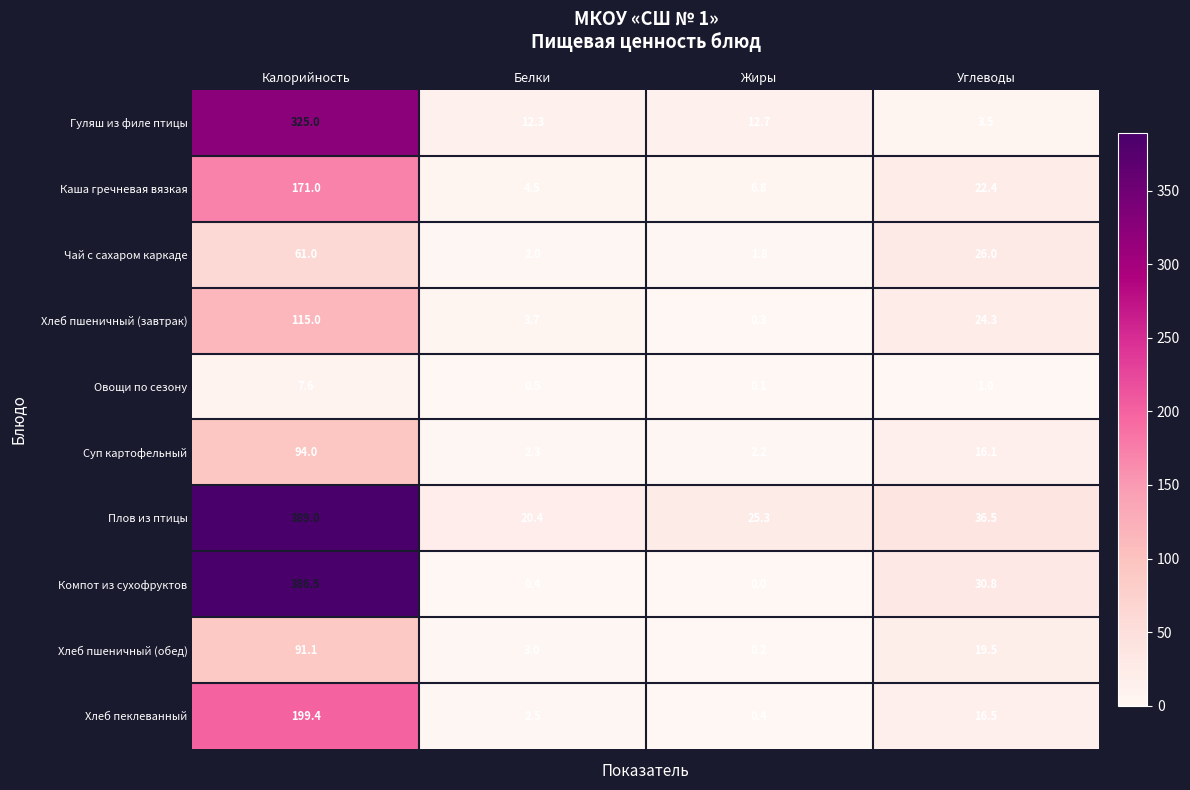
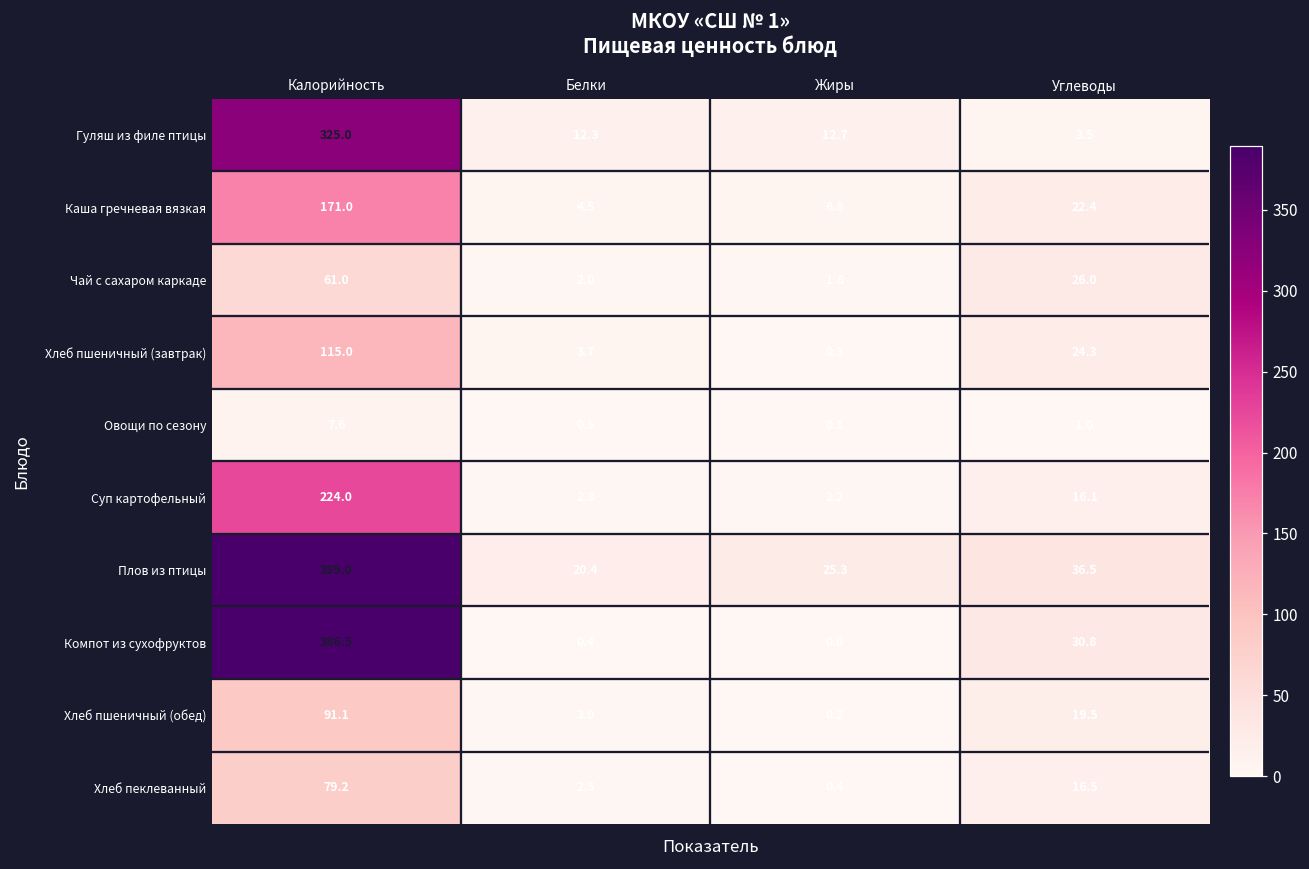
  {
    "Гуляш из филе птицы": {
      "Калорийность": 325.0
    },
    "Каша гречневая вязкая": {
      "Калорийность": 171.0
    },
    "Хлеб пшеничный (завтрак)": {
      "Калорийность": 115.0
    },
    "Суп картофельный": {
-     "Калорийность": 94.0
+     "Калорийность": 224.0
    },
    "Плов из птицы": {
      "Калорийность": 389.0
    },
    "Компот из сухофруктов": {
      "Калорийность": 386.5
    },
    "Хлеб пшеничный (обед)": {
      "Калорийность": 91.1
    },
    "Хлеб пеклеванный": {
-     "Калорийность": 199.4
+     "Калорийность": 79.2
    }
  }
